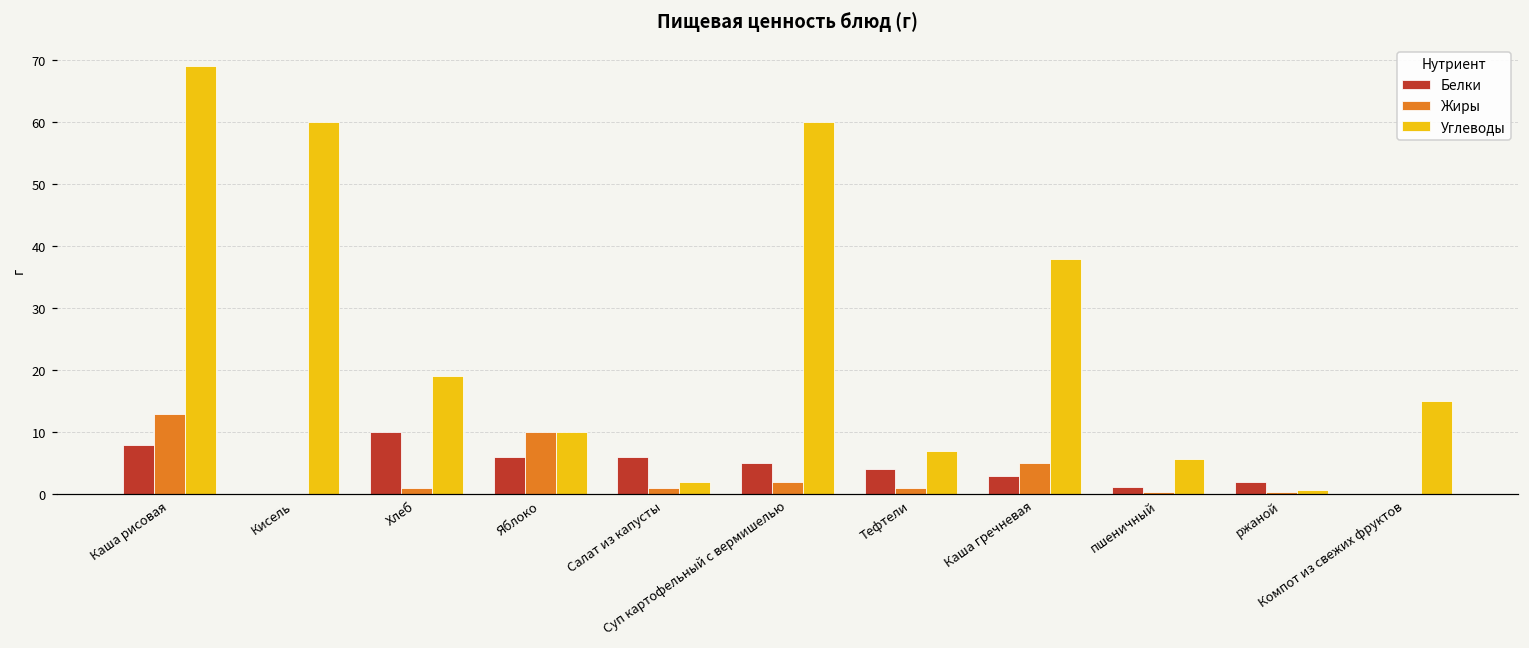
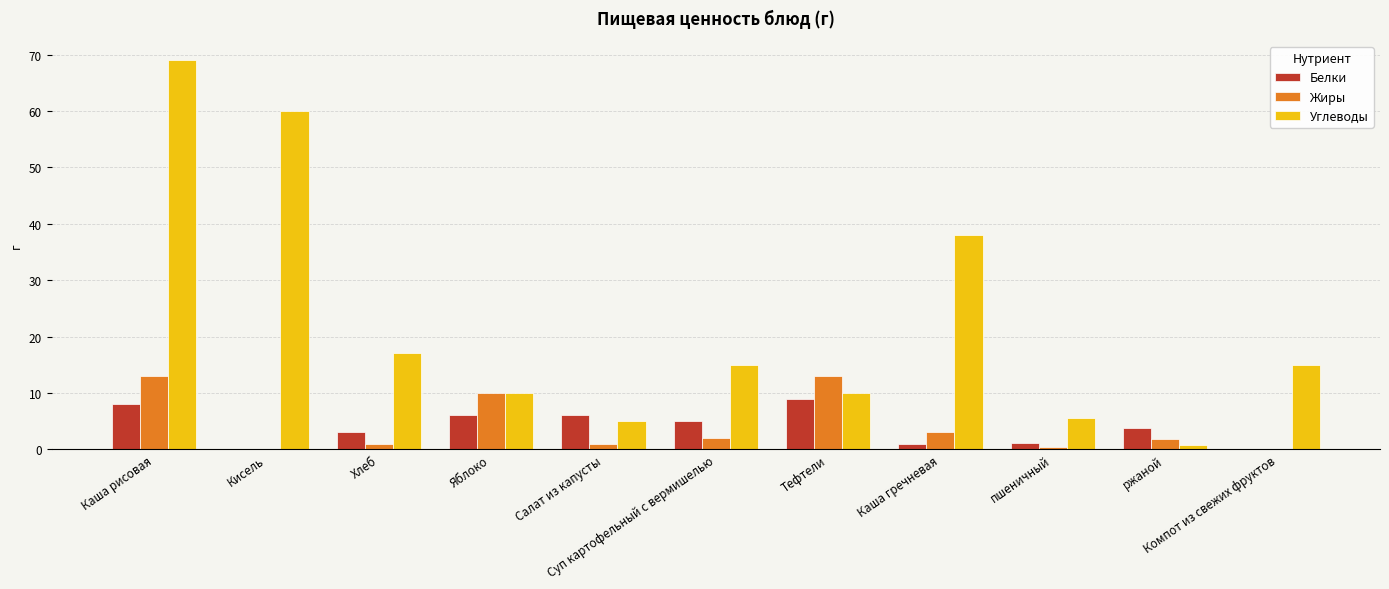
  {
    "Белки": {
      "Каша рисовая": 8,
      "Кисель": 0,
-     "Хлеб": 10,
+     "Хлеб": 3,
      "Яблоко": 6,
      "Салат из капусты": 6,
      "Суп картофельный с вермишелью": 5,
-     "Тефтели": 4,
-     "Каша гречневая": 3,
+     "Тефтели": 9,
+     "Каша гречневая": 1,
      "пшеничный": 1,
-     "ржаной": 2,
+     "ржаной": 4,
      "Компот из свежих фруктов": 0
    },
    "Жиры": {
      "Каша рисовая": 13,
      "Кисель": 0,
      "Хлеб": 1,
      "Яблоко": 10,
      "Салат из капусты": 1,
      "Суп картофельный с вермишелью": 2,
-     "Тефтели": 1,
-     "Каша гречневая": 5,
-     "ржаной": 0,
+     "Тефтели": 13,
+     "Каша гречневая": 3,
+     "ржаной": 2,
      "Компот из свежих фруктов": 0
    },
    "Углеводы": {
      "Каша рисовая": 69,
      "Кисель": 60,
-     "Хлеб": 19,
+     "Хлеб": 17,
      "Яблоко": 10,
-     "Салат из капусты": 2,
-     "Суп картофельный с вермишелью": 60,
-     "Тефтели": 7,
+     "Салат из капусты": 5,
+     "Суп картофельный с вермишелью": 15,
+     "Тефтели": 10,
      "Каша гречневая": 38,
      "пшеничный": 6,
      "ржаной": 1,
      "Компот из свежих фруктов": 15
    }
  }
